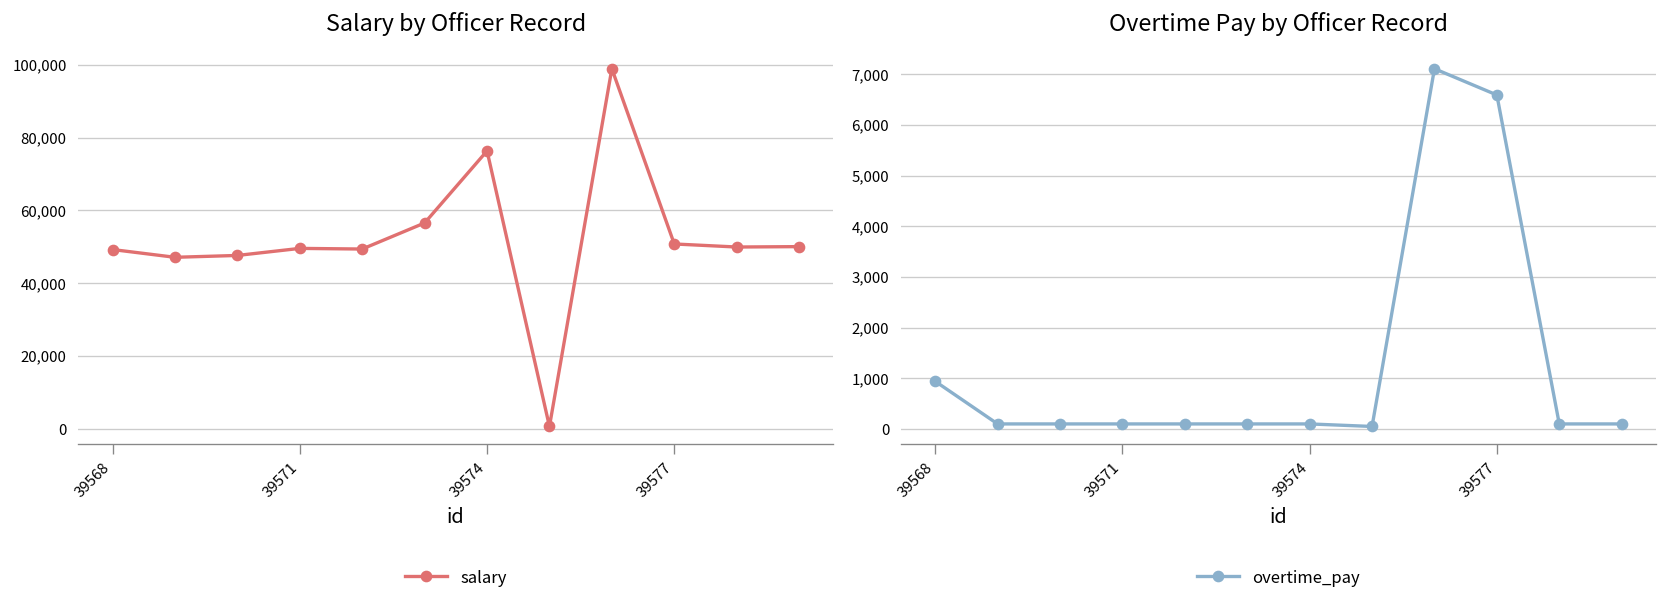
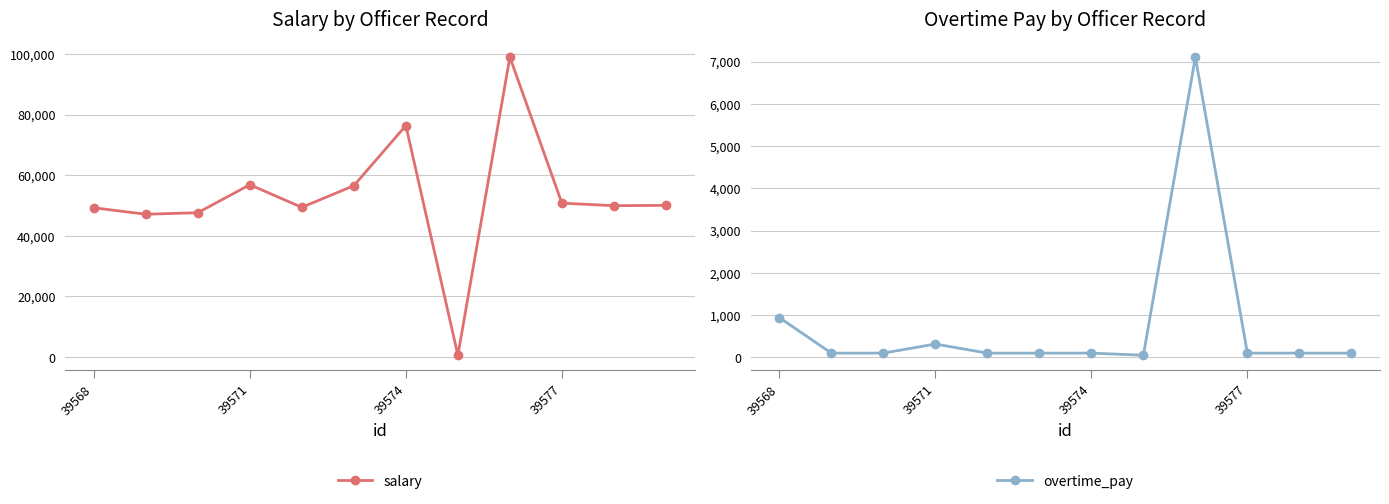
  {
    "Salary by Officer Record": {
      "39568": "49,000",
-     "39571": "50,000",
+     "39571": "57,000",
      "39574": "76,000",
      "39577": "51,000"
    },
    "Overtime Pay by Officer Record": {
      "39568": "900",
-     "39571": "100",
+     "39571": "300",
      "39574": "100",
-     "39577": "6,600"
+     "39577": "100"
    }
  }
